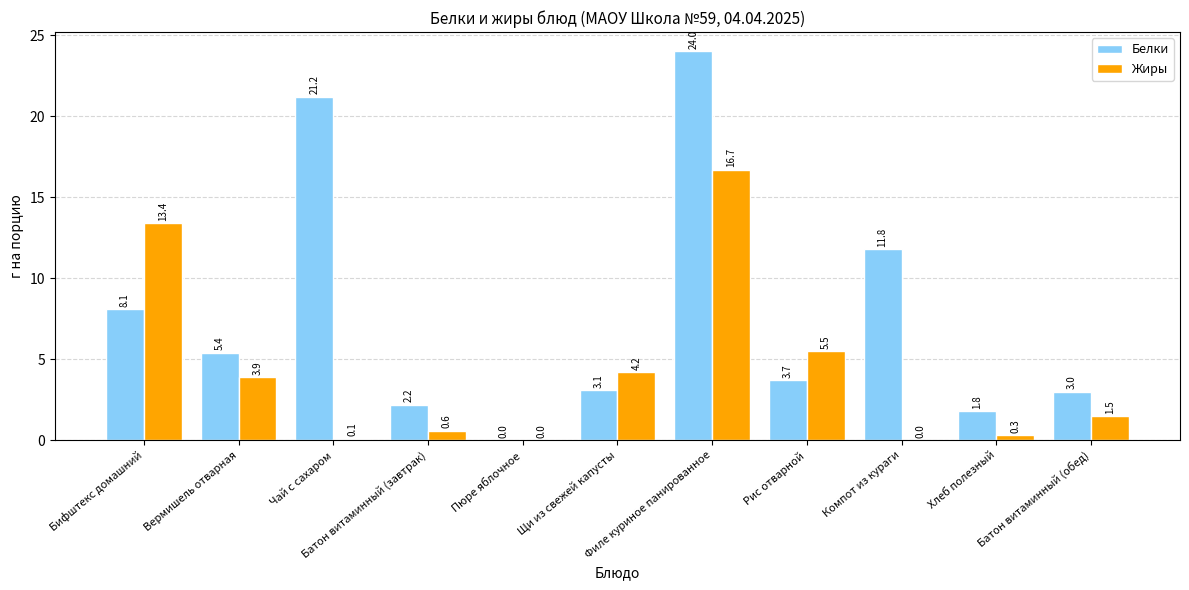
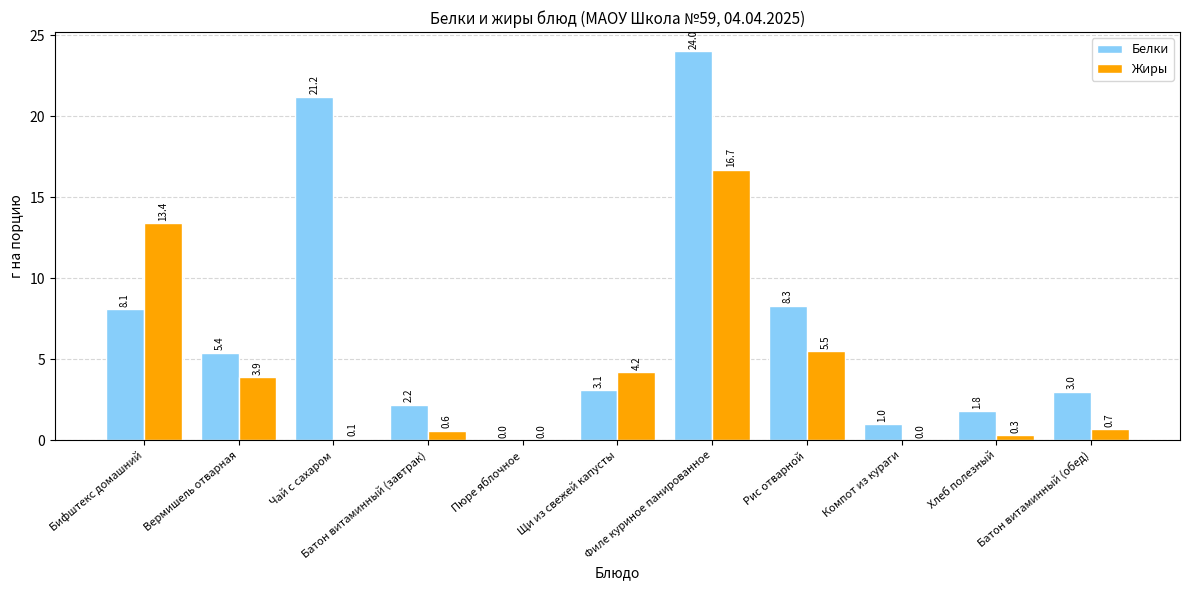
  {
    "Белки": {
      "Бифштекс домашний": 8.1,
      "Вермишель отварная": 5.4,
      "Чай с сахаром": 21.2,
      "Батон витаминный (завтрак)": 2.2,
      "Пюре яблочное": 0.0,
      "Щи из свежей капусты": 3.1,
      "Филе куриное панированное": 24.0,
-     "Рис отварной": 3.7,
-     "Компот из кураги": 11.8,
+     "Рис отварной": 8.3,
+     "Компот из кураги": 1.0,
      "Хлеб полезный": 1.8,
      "Батон витаминный (обед)": 3.0
    },
    "Жиры": {
      "Бифштекс домашний": 13.4,
      "Вермишель отварная": 3.9,
      "Чай с сахаром": 0.1,
      "Батон витаминный (завтрак)": 0.6,
      "Пюре яблочное": 0.0,
      "Щи из свежей капусты": 4.2,
      "Филе куриное панированное": 16.7,
      "Рис отварной": 5.5,
      "Компот из кураги": 0.0,
      "Хлеб полезный": 0.3,
-     "Батон витаминный (обед)": 1.5
+     "Батон витаминный (обед)": 0.7
    }
  }
